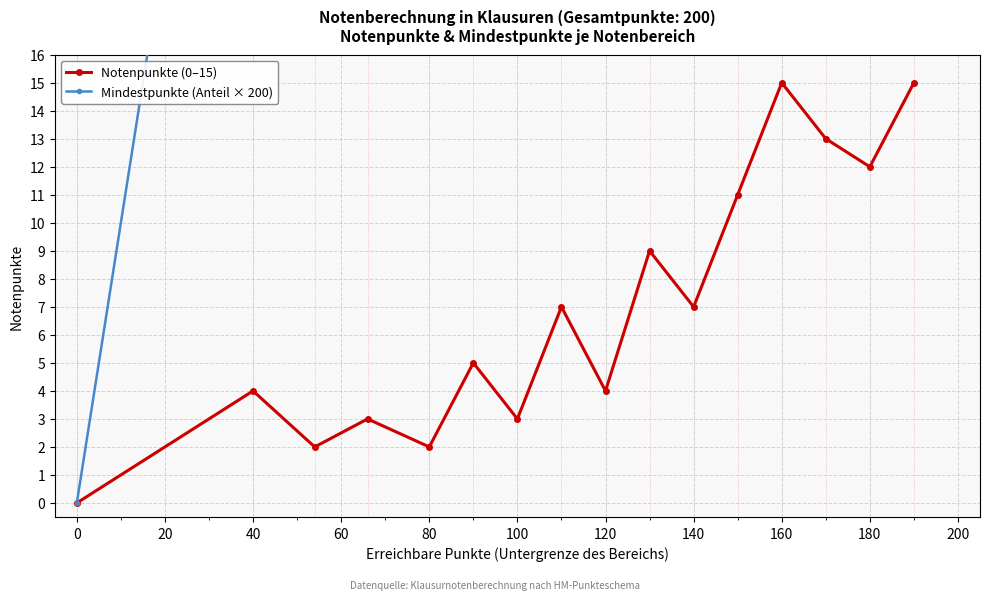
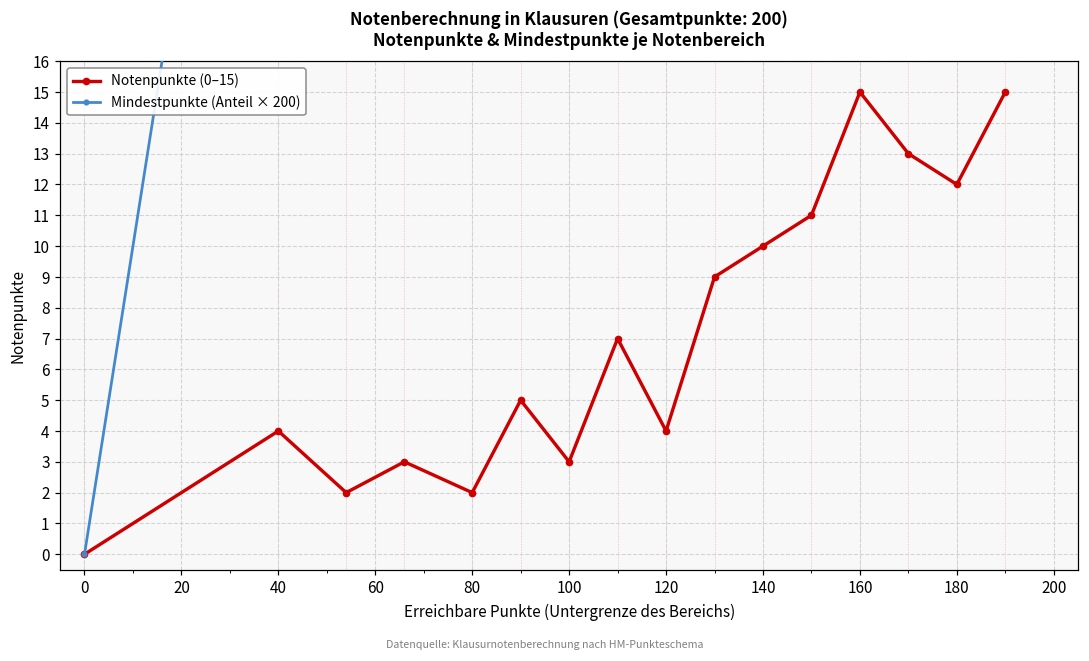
  {
    "Notenpunkte (0–15)": {
      "40": 4,
      "80": 2,
      "100": 3,
      "120": 4,
-     "140": 7,
+     "140": 10,
      "160": 15,
      "180": 12
    }
  }
